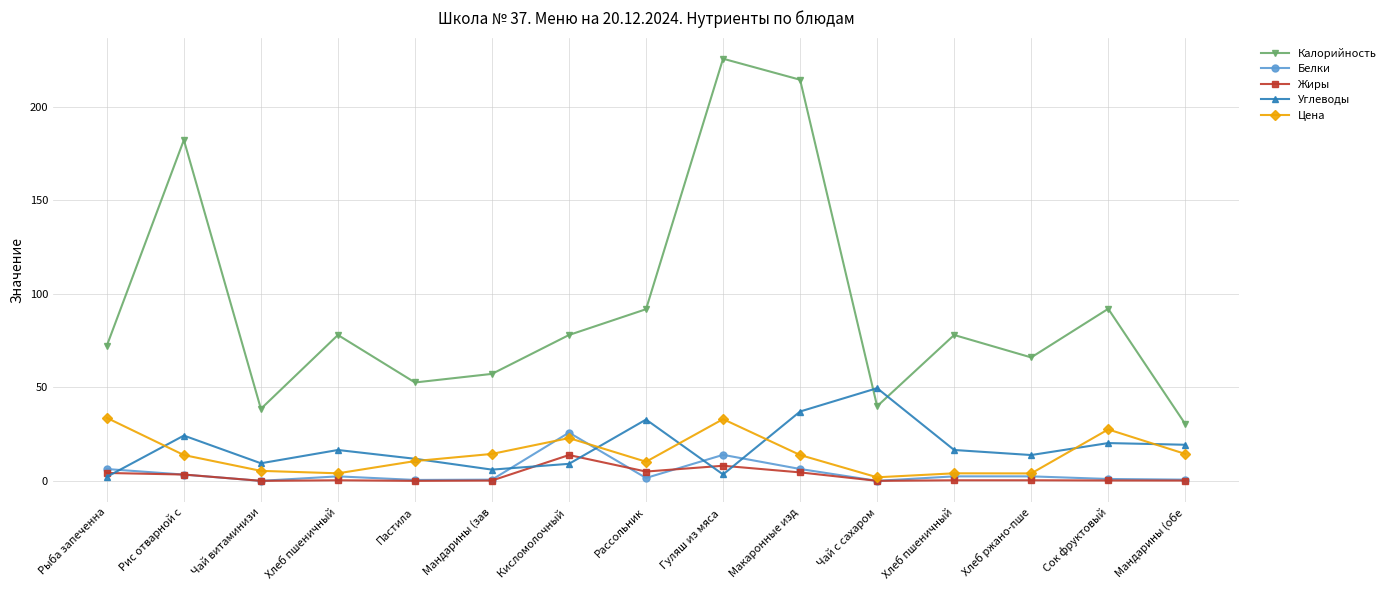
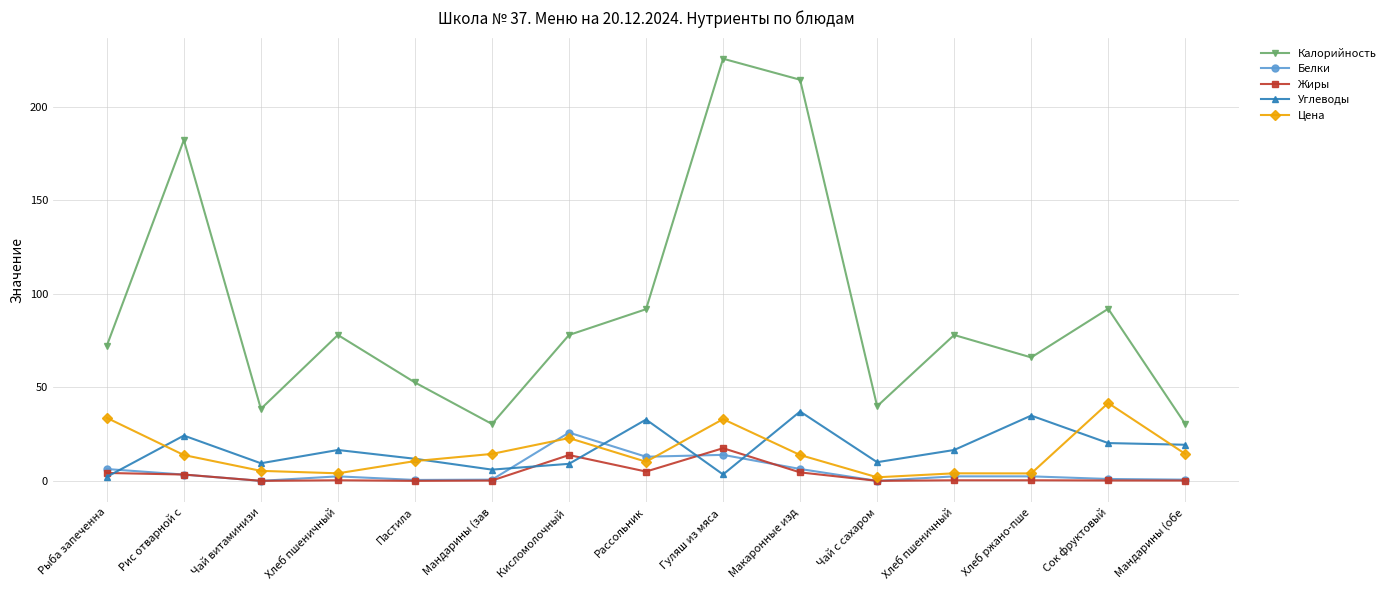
  {
    "Калорийность": {
      "Рыба запеченна": 72,
      "Рис отварной с": 182,
      "Чай витаминизи": 39,
      "Пастила": 53,
-     "Мандарины (зав": 57,
+     "Мандарины (зав": 30,
      "Кисломолочный": 78,
      "Рассольник": 92,
      "Гуляш из мяса": 226,
      "Макаронные изд": 214,
      "Чай с сахаром": 40,
      "Хлеб ржано-пше": 66,
      "Сок фруктовый": 92,
      "Мандарины (обе": 30
    },
    "Белки": {
      "Рыба запеченна": 6,
      "Кисломолочный": 26,
-     "Рассольник": 2,
+     "Рассольник": 13,
      "Гуляш из мяса": 14,
      "Макаронные изд": 6,
      "Хлеб ржано-пше": 2
    },
    "Жиры": {
      "Рыба запеченна": 4,
      "Кисломолочный": 14,
      "Рассольник": 5,
-     "Гуляш из мяса": 8,
+     "Гуляш из мяса": 17,
      "Макаронные изд": 5,
      "Хлеб ржано-пше": 0
    },
    "Углеводы": {
      "Рыба запеченна": 2,
      "Рис отварной с": 24,
      "Чай витаминизи": 9,
      "Мандарины (зав": 6,
      "Кисломолочный": 9,
      "Рассольник": 33,
      "Гуляш из мяса": 3,
      "Макаронные изд": 37,
-     "Чай с сахаром": 50,
-     "Хлеб ржано-пше": 14,
+     "Чай с сахаром": 10,
+     "Хлеб ржано-пше": 35,
      "Сок фруктовый": 20,
      "Мандарины (обе": 19
    },
    "Цена": {
      "Рыба запеченна": 34,
      "Рис отварной с": 14,
      "Чай витаминизи": 5,
      "Мандарины (зав": 14,
      "Кисломолочный": 23,
      "Рассольник": 10,
      "Гуляш из мяса": 33,
      "Макаронные изд": 14,
      "Чай с сахаром": 2,
      "Хлеб ржано-пше": 4,
-     "Сок фруктовый": 28,
+     "Сок фруктовый": 42,
      "Мандарины (обе": 14
    }
  }
